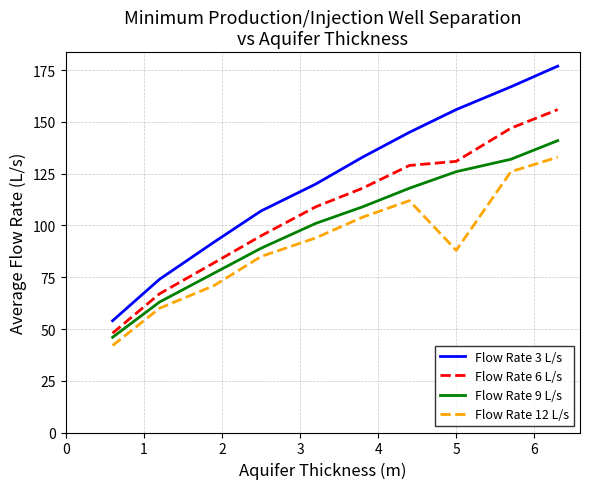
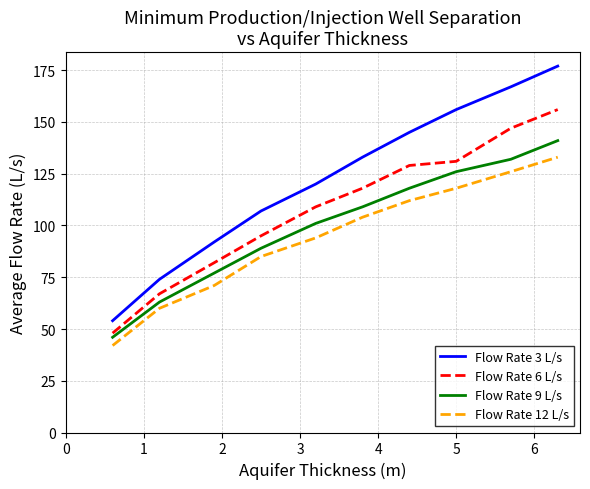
  {
    "Flow Rate 3 L/s": {
      "5": 156
    },
    "Flow Rate 6 L/s": {
      "5": 131
    },
    "Flow Rate 9 L/s": {
      "5": 126
    },
    "Flow Rate 12 L/s": {
-     "5": 88
+     "5": 118
    }
  }
